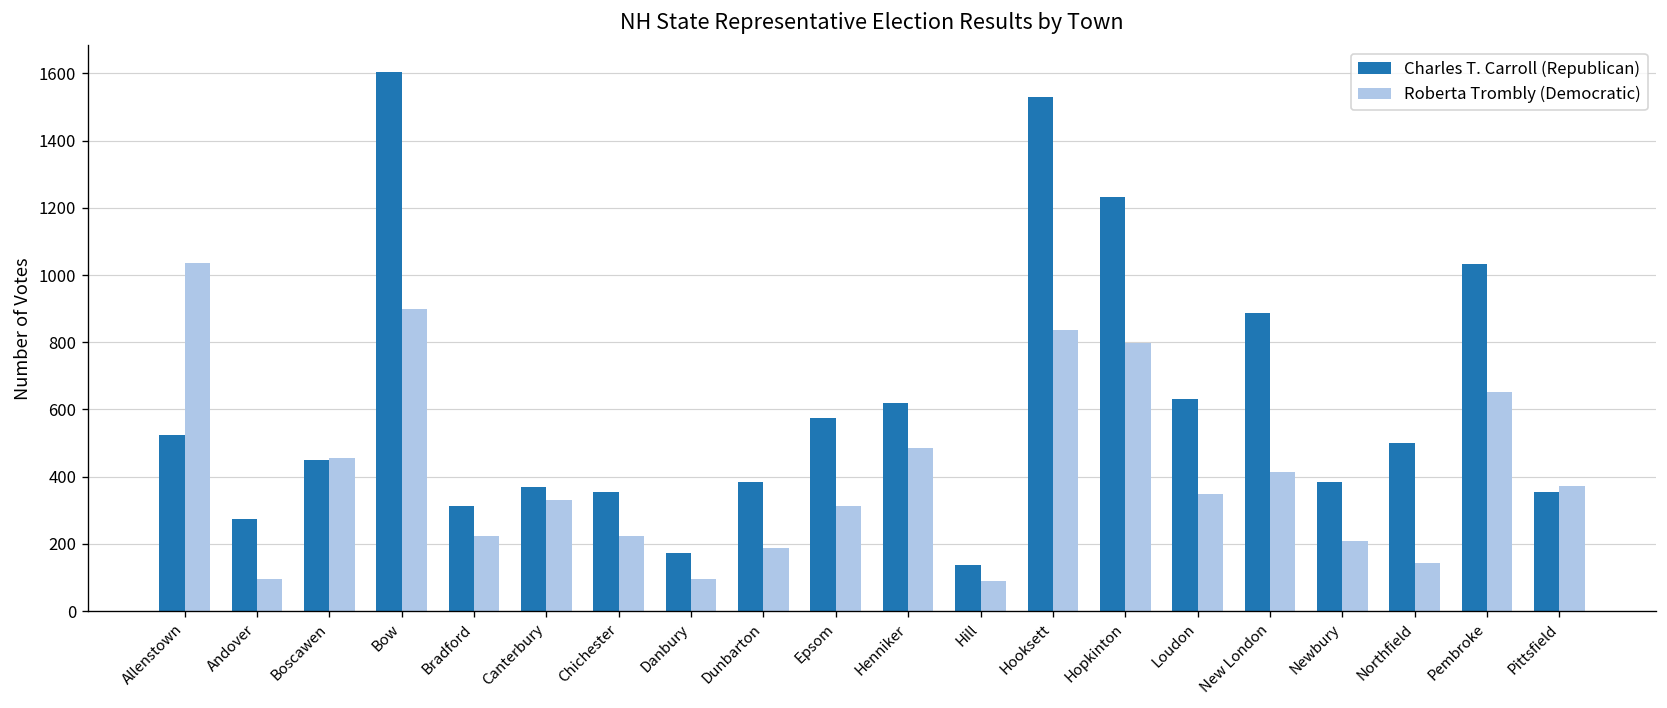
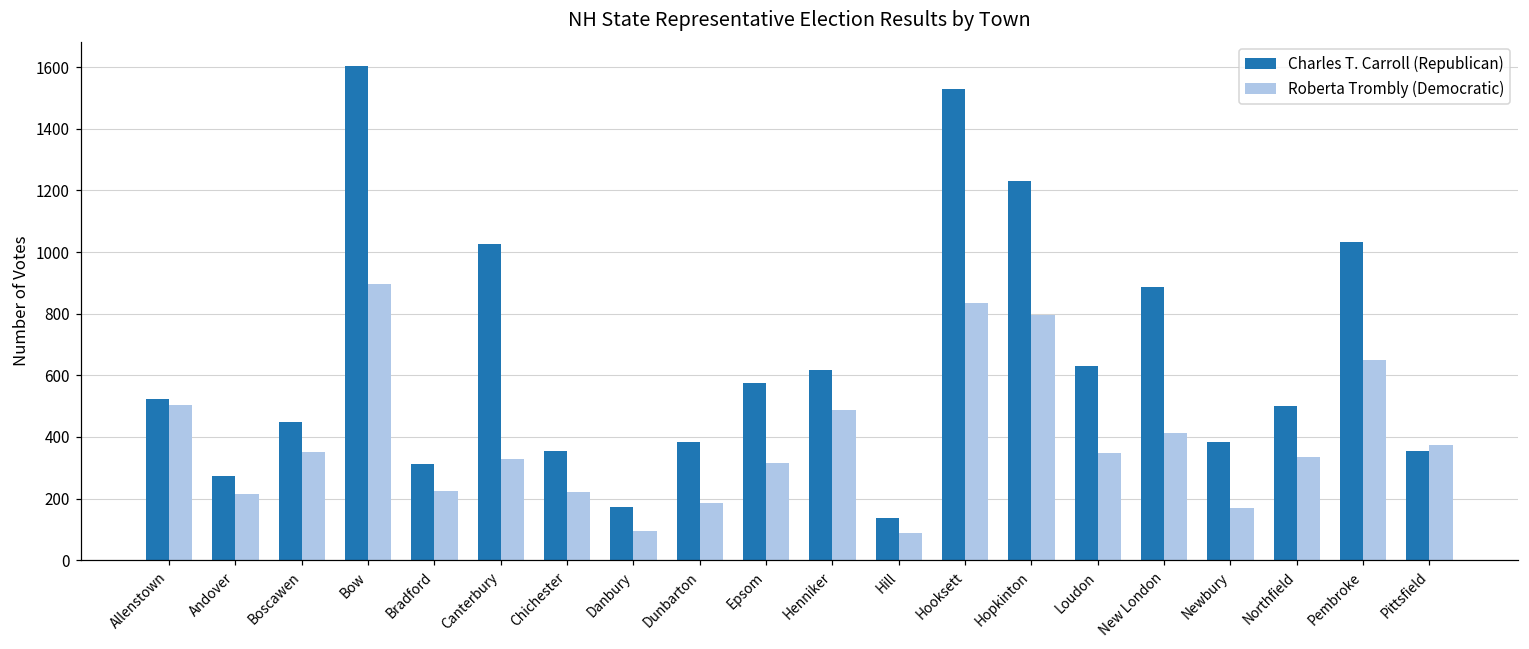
  {
    "Charles T. Carroll (Republican)": {
      "Allenstown": 520,
      "Andover": 270,
      "Boscawen": 450,
      "Bow": 1600,
      "Bradford": 310,
-     "Canterbury": 370,
+     "Canterbury": 1030,
      "Chichester": 350,
      "Danbury": 170,
      "Dunbarton": 380,
      "Epsom": 580,
      "Henniker": 620,
      "Hill": 140,
      "Hooksett": 1530,
      "Hopkinton": 1230,
      "Loudon": 630,
      "New London": 890,
      "Newbury": 390,
      "Northfield": 500,
      "Pembroke": 1030,
      "Pittsfield": 360
    },
    "Roberta Trombly (Democratic)": {
-     "Allenstown": 1040,
-     "Andover": 100,
-     "Boscawen": 460,
+     "Allenstown": 500,
+     "Andover": 220,
+     "Boscawen": 350,
      "Bow": 900,
      "Bradford": 220,
      "Canterbury": 330,
      "Chichester": 220,
      "Danbury": 100,
      "Dunbarton": 190,
      "Epsom": 310,
      "Henniker": 490,
      "Hill": 90,
      "Hooksett": 840,
      "Hopkinton": 800,
      "Loudon": 350,
      "New London": 410,
-     "Newbury": 210,
-     "Northfield": 140,
+     "Newbury": 170,
+     "Northfield": 340,
      "Pembroke": 650,
      "Pittsfield": 370
    }
  }
